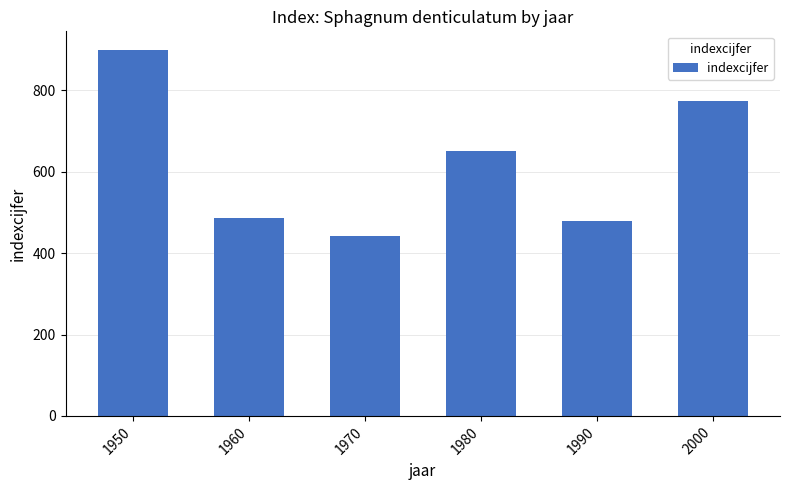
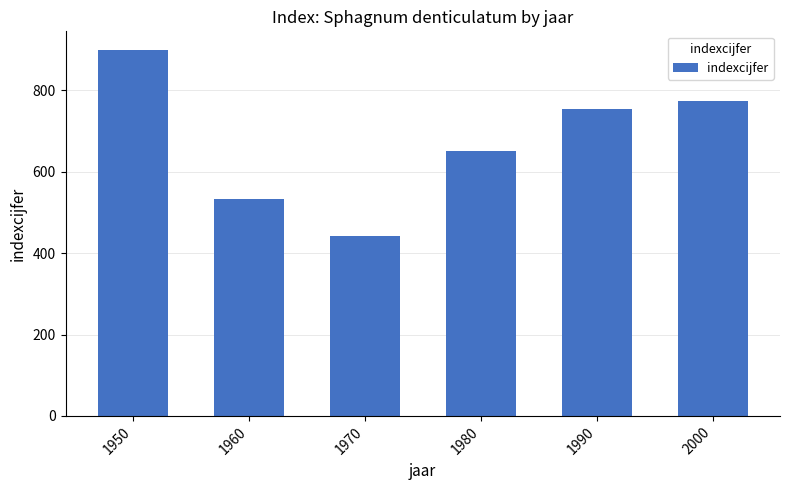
  {
    "1950": 900,
-   "1960": 490,
+   "1960": 530,
    "1970": 440,
    "1980": 650,
-   "1990": 480,
+   "1990": 750,
    "2000": 770
  }
